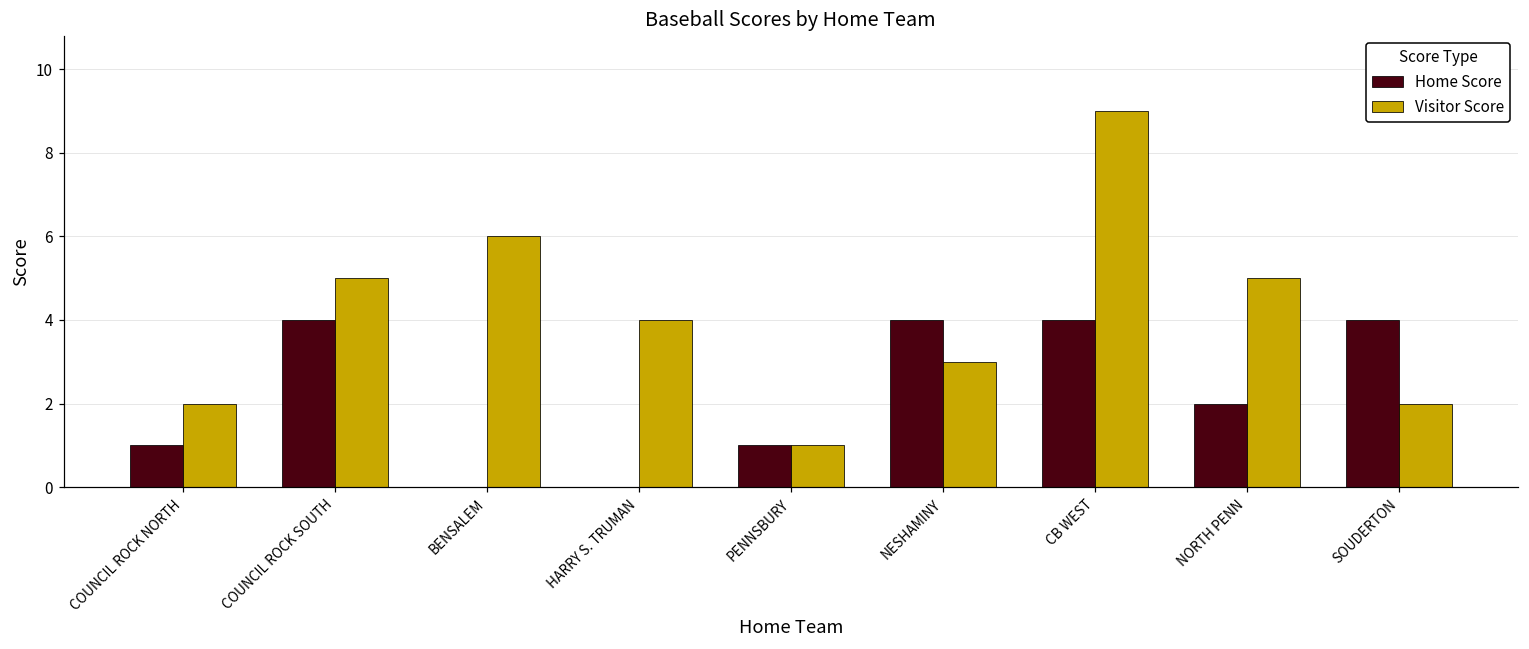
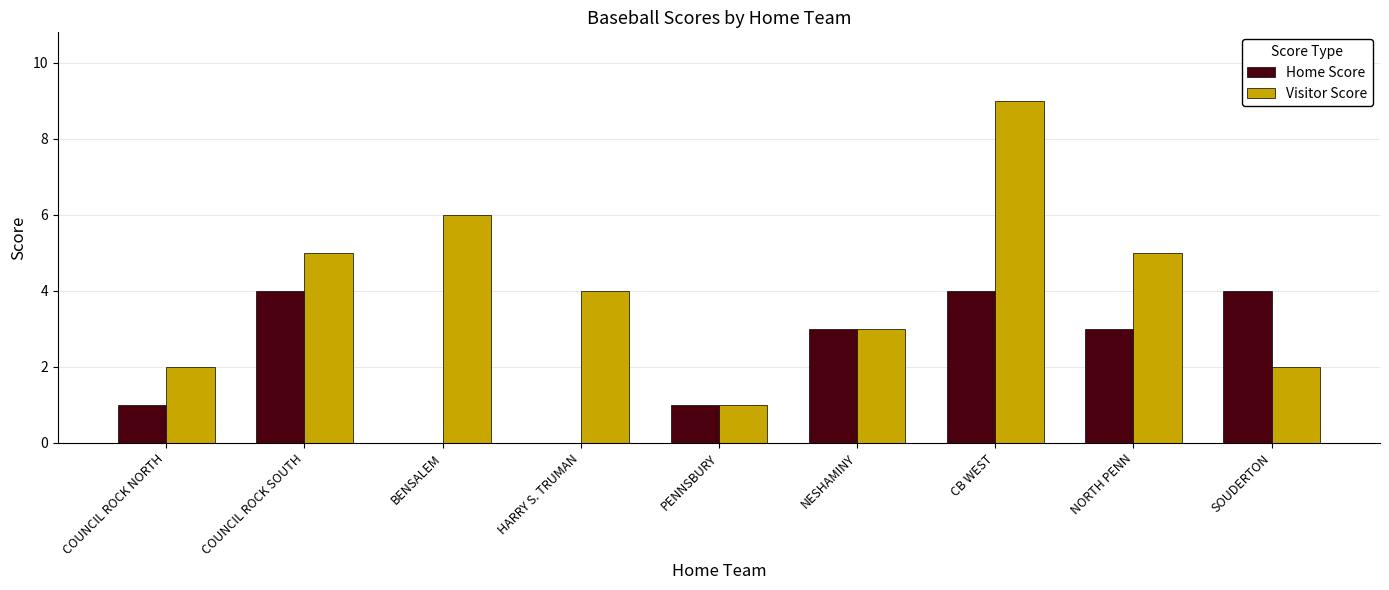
  {
    "Home Score": {
      "COUNCIL ROCK NORTH": 1,
      "COUNCIL ROCK SOUTH": 4,
      "BENSALEM": 0,
      "HARRY S. TRUMAN": 0,
      "PENNSBURY": 1,
-     "NESHAMINY": 4,
+     "NESHAMINY": 3,
      "CB WEST": 4,
-     "NORTH PENN": 2,
+     "NORTH PENN": 3,
      "SOUDERTON": 4
    },
    "Visitor Score": {
      "COUNCIL ROCK NORTH": 2,
      "COUNCIL ROCK SOUTH": 5,
      "BENSALEM": 6,
      "HARRY S. TRUMAN": 4,
      "PENNSBURY": 1,
      "NESHAMINY": 3,
      "CB WEST": 9,
      "NORTH PENN": 5,
      "SOUDERTON": 2
    }
  }
